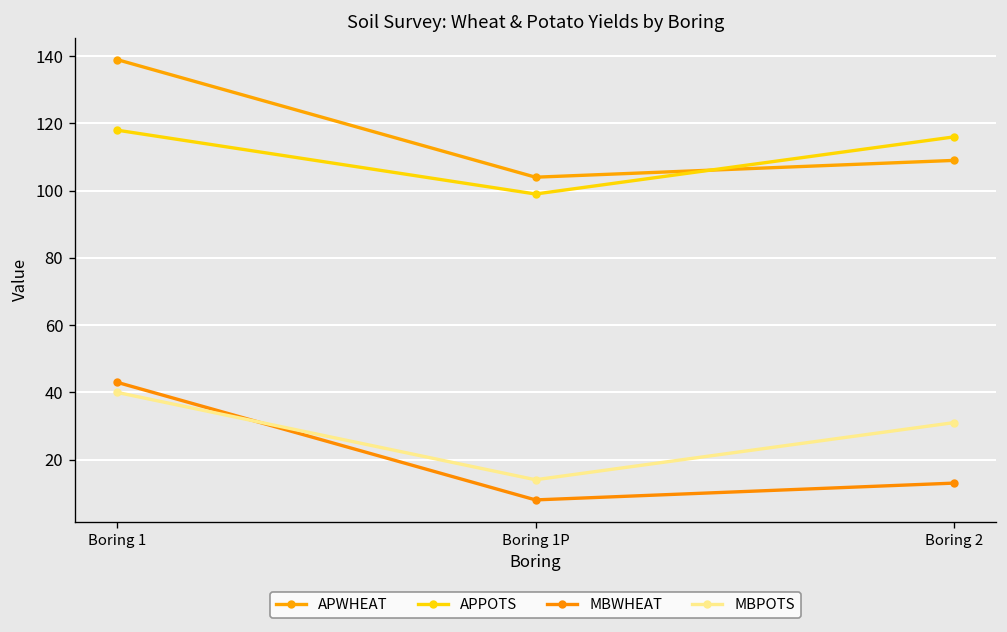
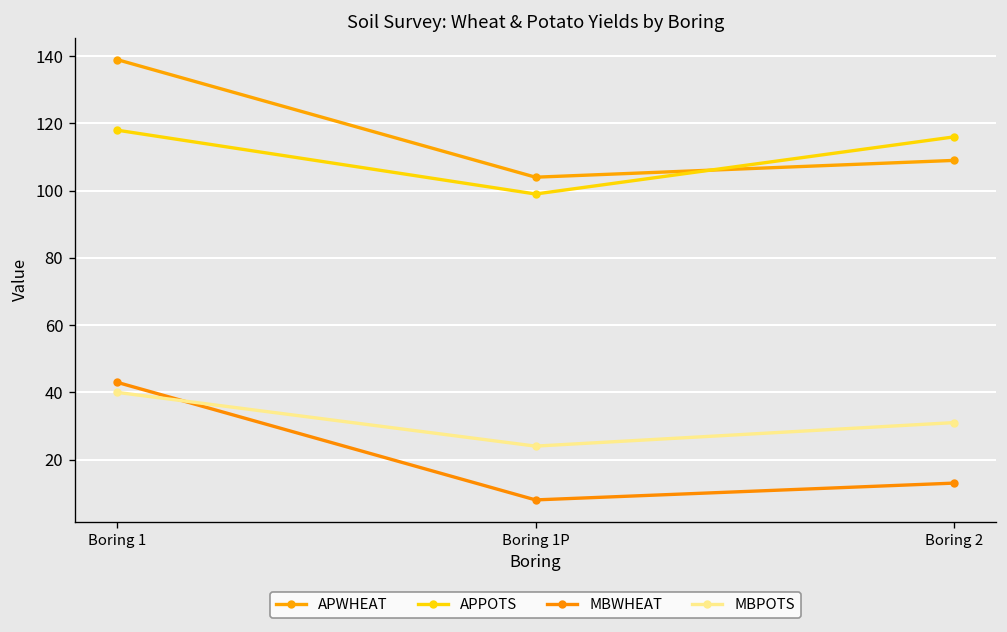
  {
    "MBPOTS": {
      "Boring 1": 40,
-     "Boring 1P": 14,
+     "Boring 1P": 24,
      "Boring 2": 31
    }
  }
